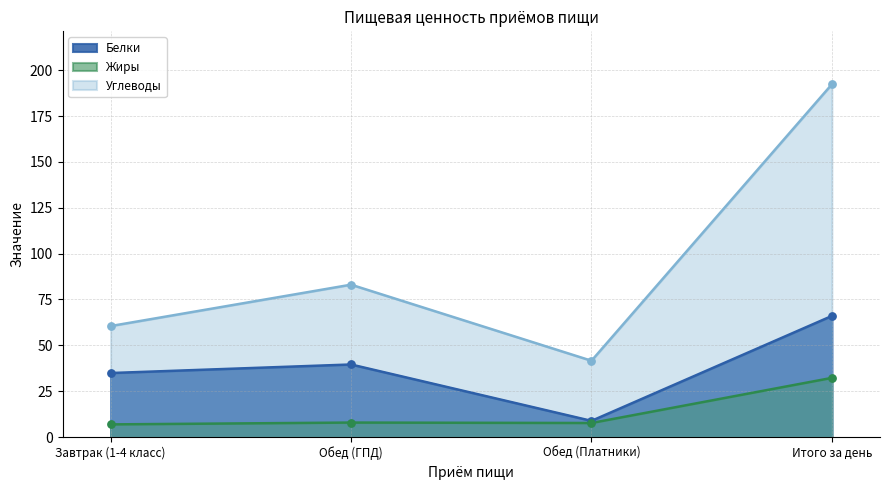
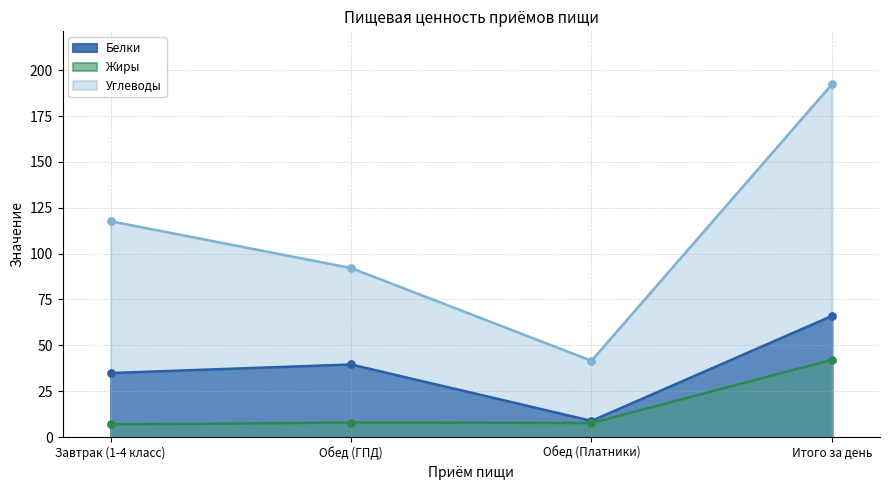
  {
    "Белки": {
      "Завтрак (1-4 класс)": 35,
      "Обед (ГПД)": 40,
      "Итого за день": 66
    },
    "Жиры": {
      "Завтрак (1-4 класс)": 7,
      "Обед (ГПД)": 8,
-     "Итого за день": 32
+     "Итого за день": 42
    },
    "Углеводы": {
-     "Завтрак (1-4 класс)": 61,
-     "Обед (ГПД)": 83,
+     "Завтрак (1-4 класс)": 118,
+     "Обед (ГПД)": 92,
      "Обед (Платники)": 42,
      "Итого за день": 192
    }
  }
